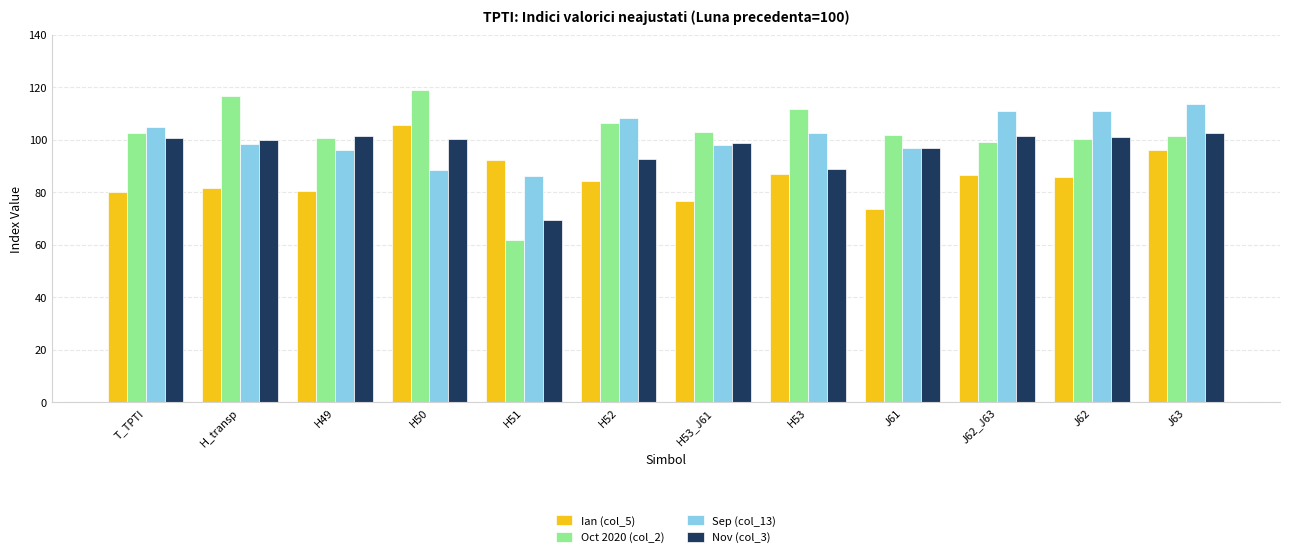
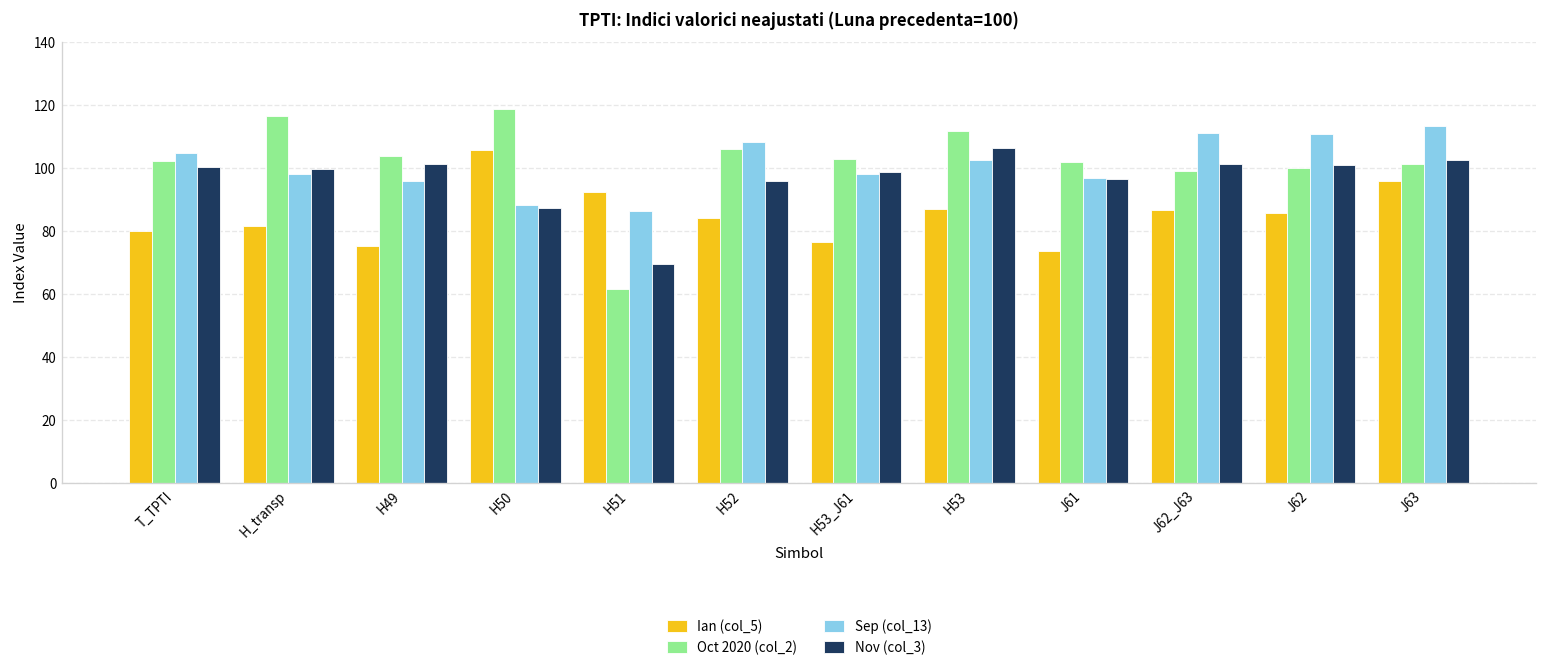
  {
    "Ian (col_5)": {
      "T_TPTI": 80,
      "H_transp": 82,
-     "H49": 81,
+     "H49": 75,
      "H50": 106,
      "H51": 92,
      "H52": 84,
      "H53_J61": 77,
      "H53": 87,
      "J61": 74,
      "J62_J63": 87,
      "J62": 86,
      "J63": 96
    },
    "Oct 2020 (col_2)": {
      "T_TPTI": 102,
      "H_transp": 117,
-     "H49": 101,
+     "H49": 104,
      "H50": 119,
      "H51": 62,
      "H52": 106,
      "H53_J61": 103,
      "H53": 112,
      "J61": 102,
      "J62_J63": 99,
      "J62": 100,
      "J63": 102
    },
    "Sep (col_13)": {
      "T_TPTI": 105,
      "H_transp": 98,
      "H49": 96,
      "H50": 88,
      "H51": 86,
      "H52": 108,
      "H53_J61": 98,
      "H53": 103,
      "J61": 97,
      "J62_J63": 111,
      "J62": 111,
      "J63": 114
    },
    "Nov (col_3)": {
      "T_TPTI": 101,
      "H_transp": 100,
      "H49": 102,
-     "H50": 100,
+     "H50": 87,
      "H51": 70,
-     "H52": 93,
+     "H52": 96,
      "H53_J61": 99,
-     "H53": 89,
+     "H53": 107,
      "J61": 97,
      "J62_J63": 101,
      "J62": 101,
      "J63": 103
    }
  }
